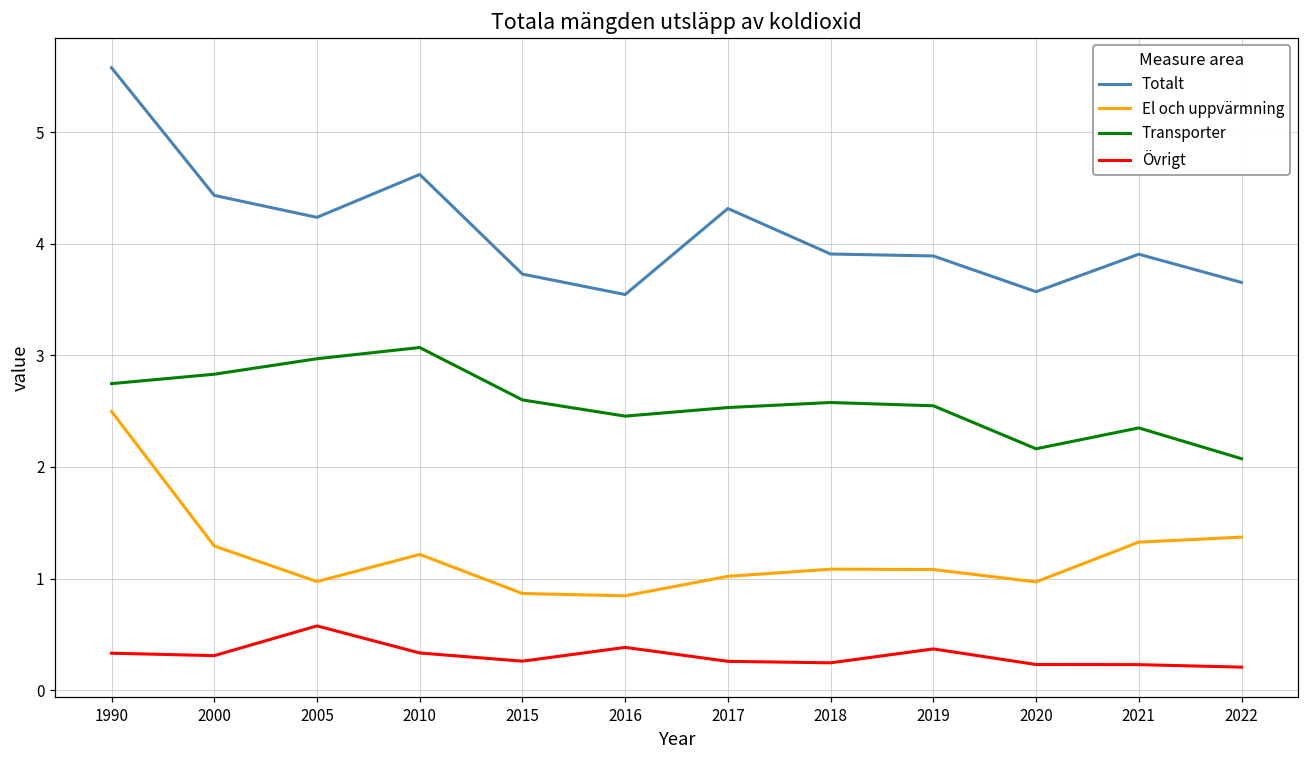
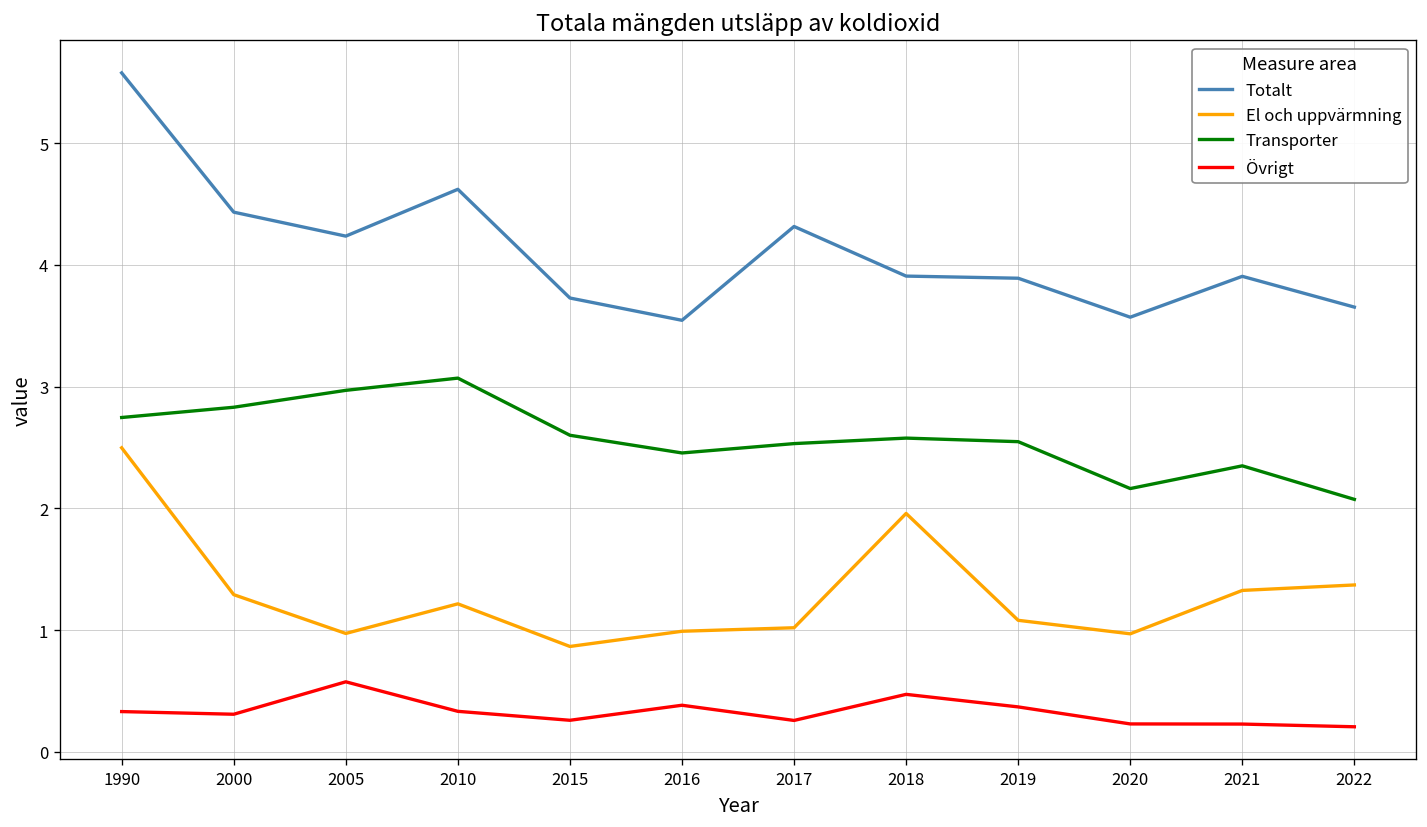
  {
    "Totalt": {
      "1990": 5.58,
      "2000": 4.43,
      "2005": 4.24,
      "2010": 4.62,
      "2015": 3.73,
      "2016": 3.54,
      "2017": 4.32,
      "2018": 3.91,
      "2019": 3.89,
      "2020": 3.57,
      "2021": 3.91,
      "2022": 3.65
    },
    "El och uppvärmning": {
      "1990": 2.50,
      "2000": 1.29,
      "2005": 0.97,
      "2010": 1.22,
      "2015": 0.87,
-     "2016": 0.85,
+     "2016": 0.99,
      "2017": 1.02,
-     "2018": 1.08,
+     "2018": 1.96,
      "2019": 1.08,
      "2020": 0.97,
      "2021": 1.33,
      "2022": 1.37
    },
    "Transporter": {
      "1990": 2.75,
      "2000": 2.83,
      "2005": 2.97,
      "2010": 3.07,
      "2015": 2.60,
      "2016": 2.46,
      "2017": 2.53,
      "2018": 2.58,
      "2019": 2.55,
      "2020": 2.16,
      "2021": 2.35,
      "2022": 2.07
    },
    "Övrigt": {
      "1990": 0.33,
      "2000": 0.31,
      "2005": 0.58,
      "2010": 0.33,
      "2015": 0.26,
      "2016": 0.38,
      "2017": 0.26,
-     "2018": 0.25,
+     "2018": 0.47,
      "2019": 0.37,
      "2020": 0.23,
      "2021": 0.23,
      "2022": 0.21
    }
  }
